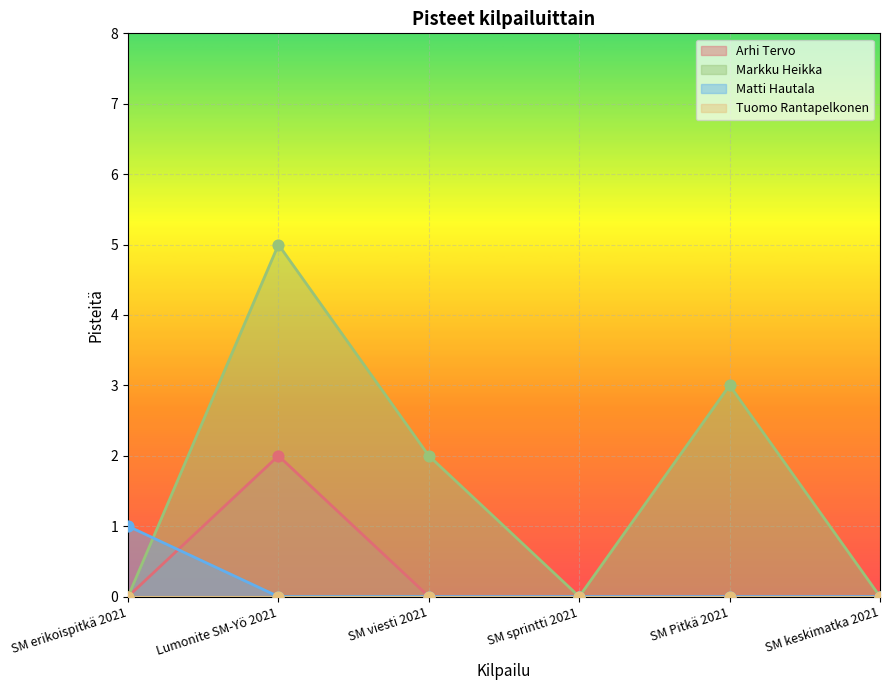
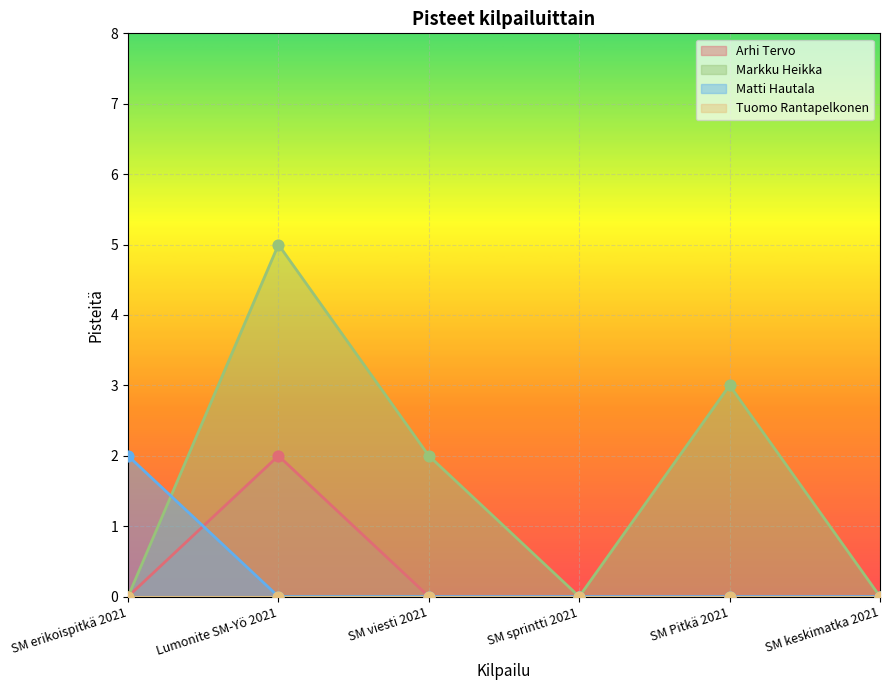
  {
    "Matti Hautala": {
-     "SM erikoispitkä 2021": 1
+     "SM erikoispitkä 2021": 2
    }
  }
